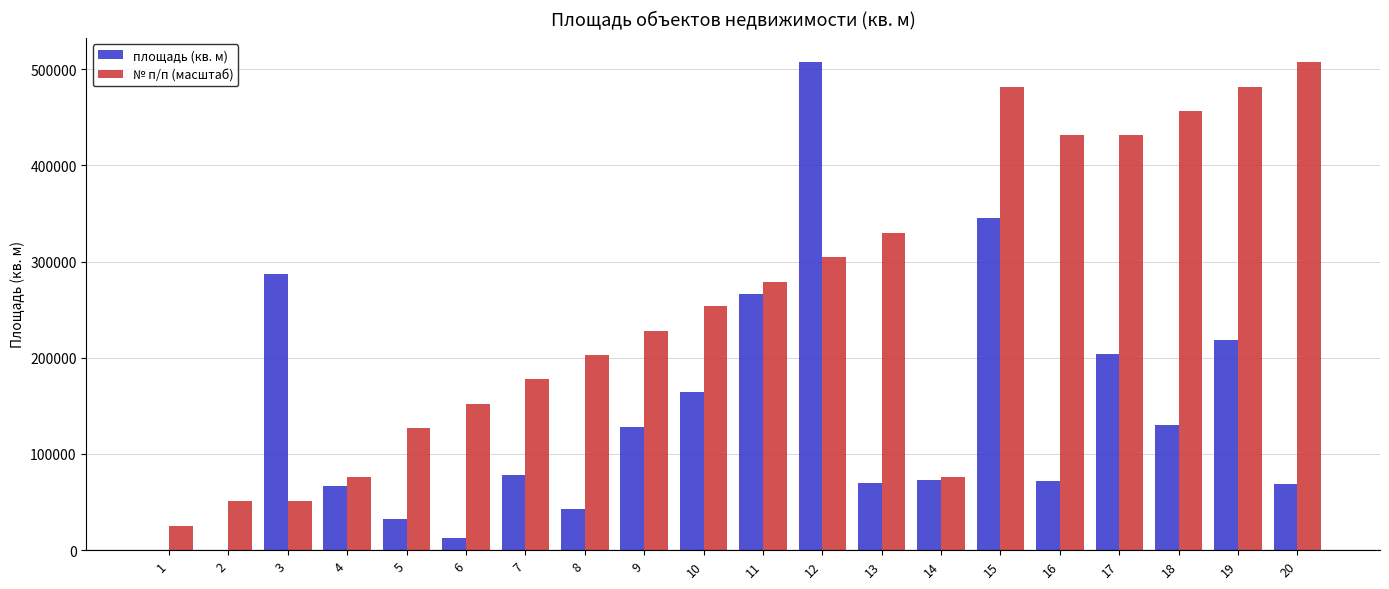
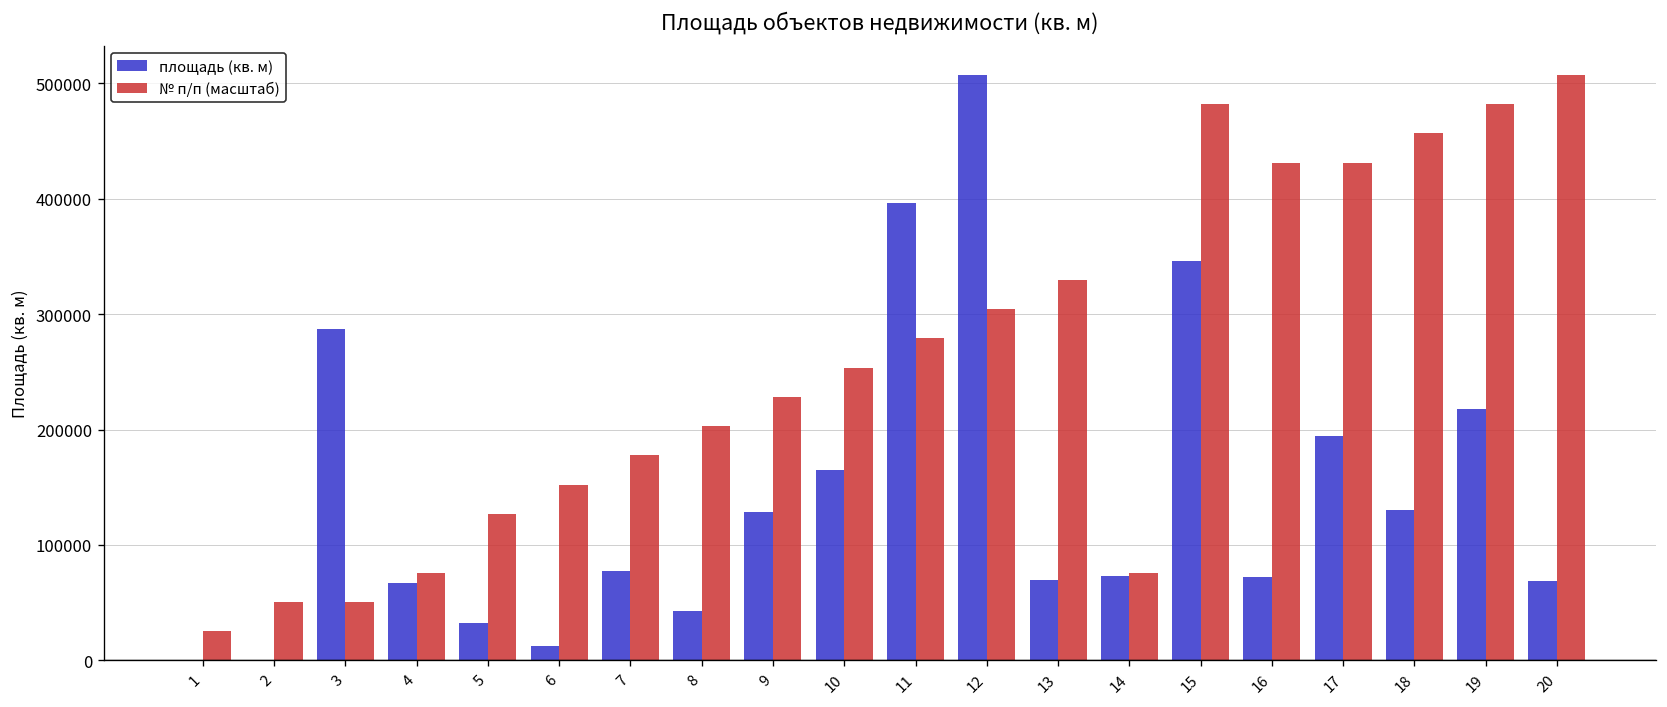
  {
    "площадь (кв. м)": {
      "3": 290000,
      "4": 70000,
      "5": 30000,
      "6": 10000,
      "7": 80000,
      "8": 40000,
      "9": 130000,
      "10": 160000,
-     "11": 270000,
+     "11": 400000,
      "12": 510000,
      "13": 70000,
      "14": 70000,
      "15": 350000,
      "16": 70000,
-     "17": 200000,
+     "17": 190000,
      "18": 130000,
      "19": 220000,
      "20": 70000
    },
    "№ п/п (масштаб)": {
      "1": 30000,
      "2": 50000,
      "3": 50000,
      "4": 80000,
      "5": 130000,
      "6": 150000,
      "7": 180000,
      "8": 200000,
      "9": 230000,
      "10": 250000,
      "11": 280000,
      "12": 300000,
      "13": 330000,
      "14": 80000,
      "15": 480000,
      "16": 430000,
      "17": 430000,
      "18": 460000,
      "19": 480000,
      "20": 510000
    }
  }
